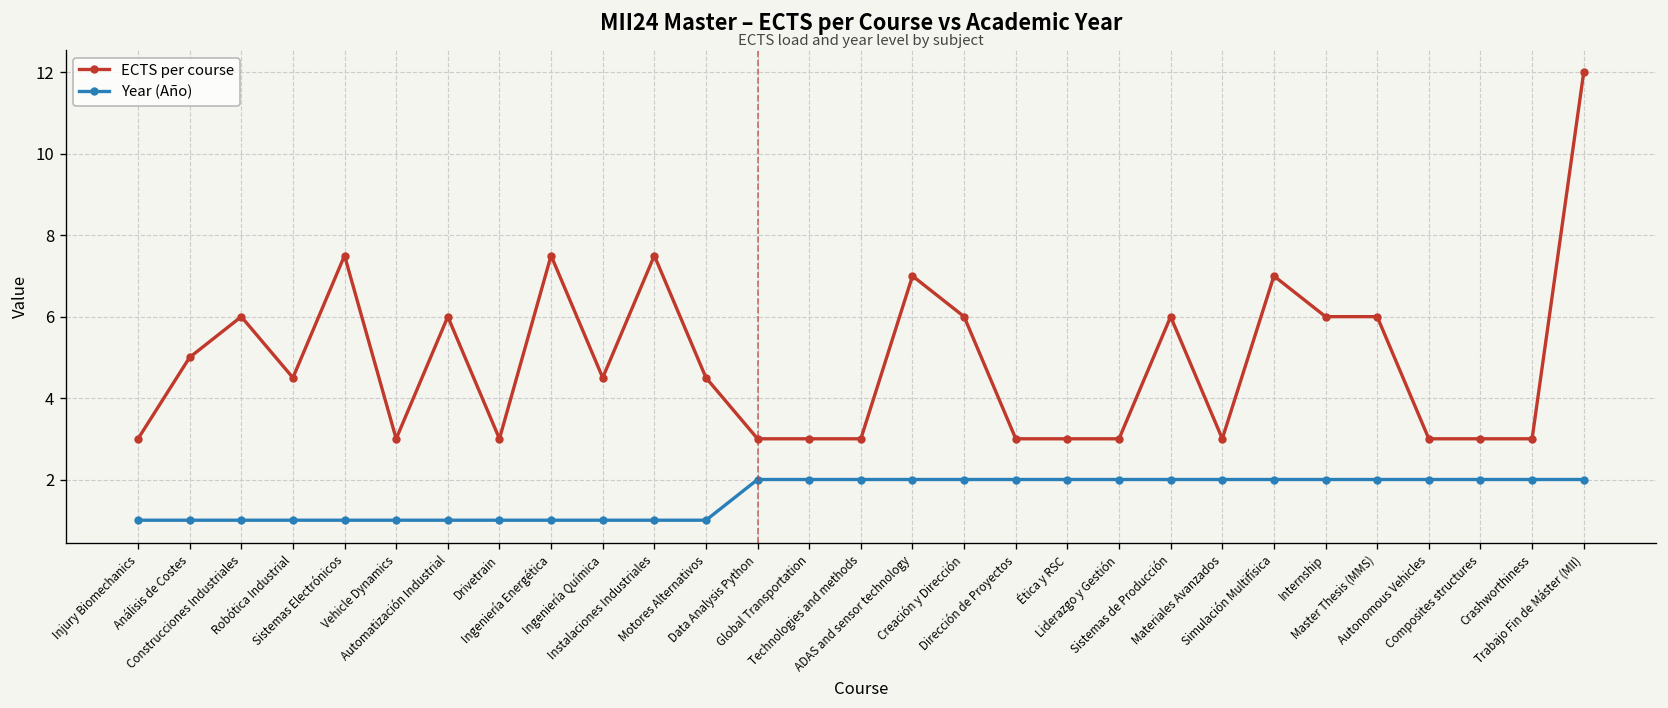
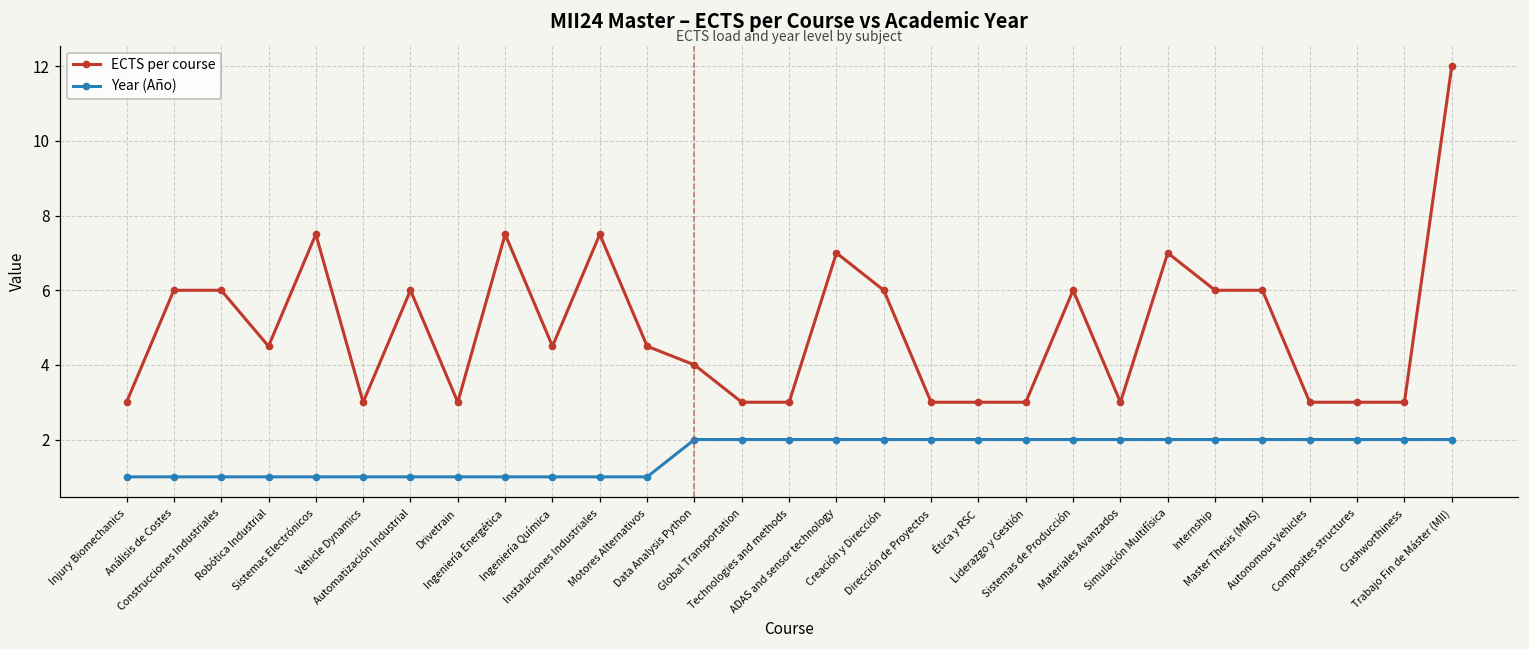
  {
    "ECTS per course": {
      "Injury Biomechanics": 3,
-     "Análisis de Costes": 5,
+     "Análisis de Costes": 6,
      "Construcciones Industriales": 6,
      "Robótica Industrial": 4.5,
      "Sistemas Electrónicos": 7.5,
      "Vehicle Dynamics": 3,
      "Automatización Industrial": 6,
      "Drivetrain": 3,
      "Ingeniería Energética": 7.5,
      "Ingeniería Química": 4.5,
      "Instalaciones Industriales": 7.5,
      "Motores Alternativos": 4.5,
-     "Data Analysis Python": 3,
+     "Data Analysis Python": 4,
      "Global Transportation": 3,
      "Technologies and methods": 3,
      "ADAS and sensor technology": 7,
      "Creación y Dirección": 6,
      "Dirección de Proyectos": 3,
      "Ética y RSC": 3,
      "Liderazgo y Gestión": 3,
      "Sistemas de Producción": 6,
      "Materiales Avanzados": 3,
      "Simulación Multifísica": 7,
      "Internship": 6,
      "Master Thesis (MMS)": 6,
      "Autonomous Vehicles": 3,
      "Composites structures": 3,
      "Crashworthiness": 3,
      "Trabajo Fin de Máster (MII)": 12
    },
    "Year (Año)": {
      "Injury Biomechanics": 1,
      "Análisis de Costes": 1,
      "Construcciones Industriales": 1,
      "Robótica Industrial": 1,
      "Sistemas Electrónicos": 1,
      "Vehicle Dynamics": 1,
      "Automatización Industrial": 1,
      "Drivetrain": 1,
      "Ingeniería Energética": 1,
      "Ingeniería Química": 1,
      "Instalaciones Industriales": 1,
      "Motores Alternativos": 1,
      "Data Analysis Python": 2,
      "Global Transportation": 2,
      "Technologies and methods": 2,
      "ADAS and sensor technology": 2,
      "Creación y Dirección": 2,
      "Dirección de Proyectos": 2,
      "Ética y RSC": 2,
      "Liderazgo y Gestión": 2,
      "Sistemas de Producción": 2,
      "Materiales Avanzados": 2,
      "Simulación Multifísica": 2,
      "Internship": 2,
      "Master Thesis (MMS)": 2,
      "Autonomous Vehicles": 2,
      "Composites structures": 2,
      "Crashworthiness": 2,
      "Trabajo Fin de Máster (MII)": 2
    }
  }
